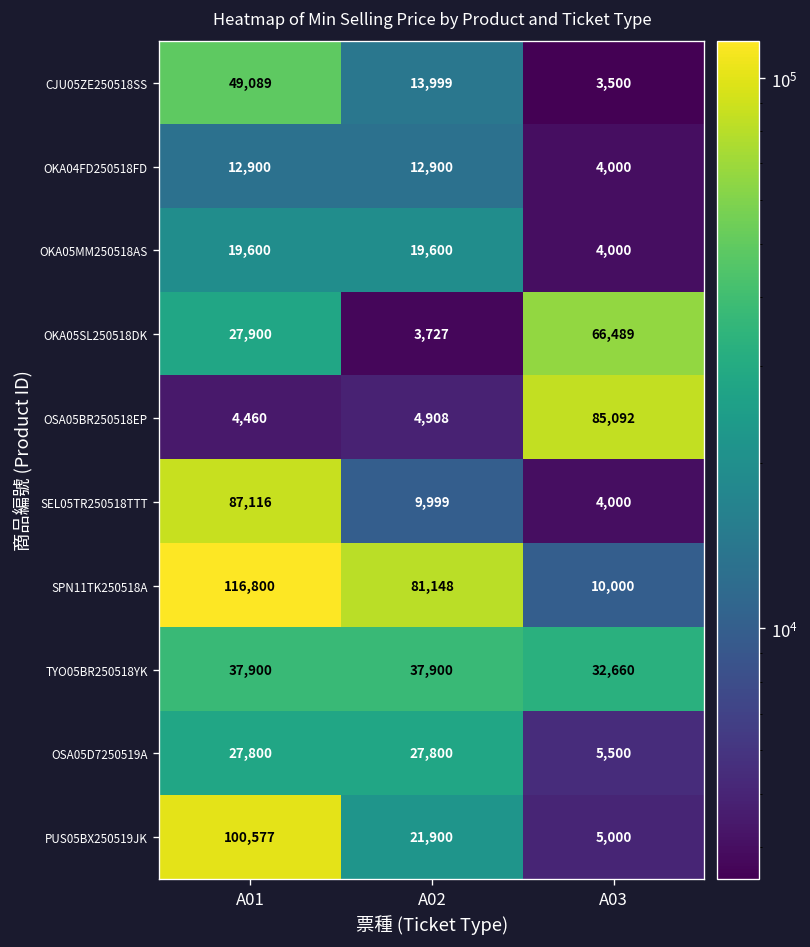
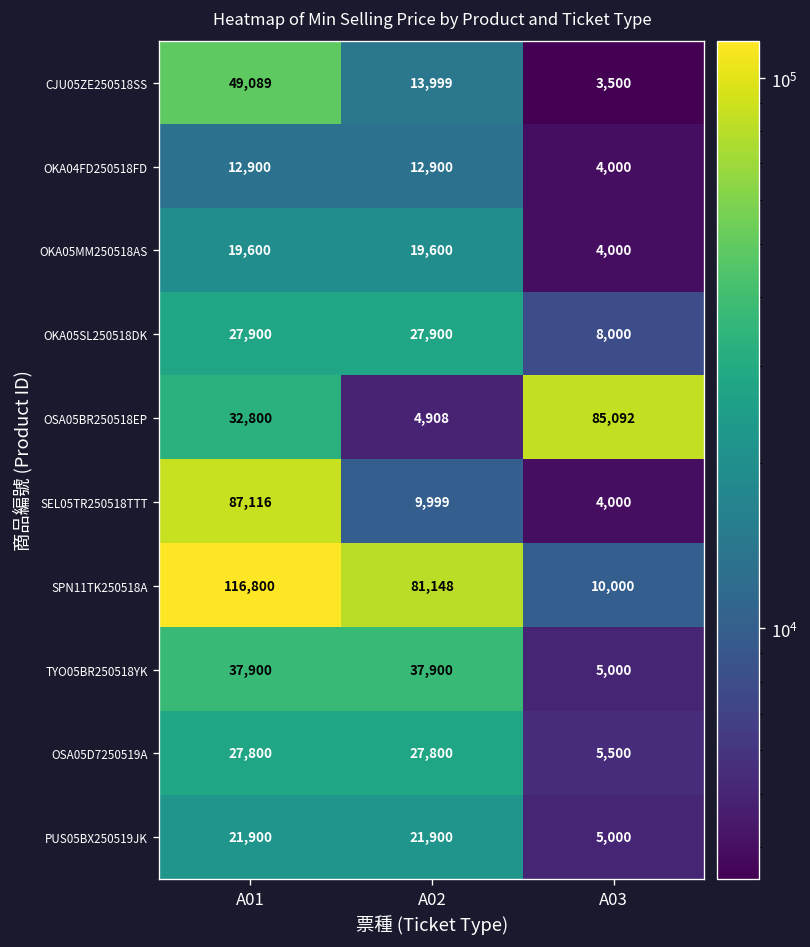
  {
    "CJU05ZE250518SS": {
      "A01": "49,089",
      "A02": "13,999",
      "A03": "3,500"
    },
    "OKA04FD250518FD": {
      "A01": "12,900",
      "A02": "12,900",
      "A03": "4,000"
    },
    "OKA05MM250518AS": {
      "A01": "19,600",
      "A02": "19,600",
      "A03": "4,000"
    },
    "OKA05SL250518DK": {
      "A01": "27,900",
-     "A02": "3,727",
-     "A03": "66,489"
+     "A02": "27,900",
+     "A03": "8,000"
    },
    "OSA05BR250518EP": {
-     "A01": "4,460",
+     "A01": "32,800",
      "A02": "4,908",
      "A03": "85,092"
    },
    "SEL05TR250518TTT": {
      "A01": "87,116",
      "A02": "9,999",
      "A03": "4,000"
    },
    "SPN11TK250518A": {
      "A01": "116,800",
      "A02": "81,148",
      "A03": "10,000"
    },
    "TYO05BR250518YK": {
      "A01": "37,900",
      "A02": "37,900",
-     "A03": "32,660"
+     "A03": "5,000"
    },
    "OSA05D7250519A": {
      "A01": "27,800",
      "A02": "27,800",
      "A03": "5,500"
    },
    "PUS05BX250519JK": {
-     "A01": "100,577",
+     "A01": "21,900",
      "A02": "21,900",
      "A03": "5,000"
    }
  }
